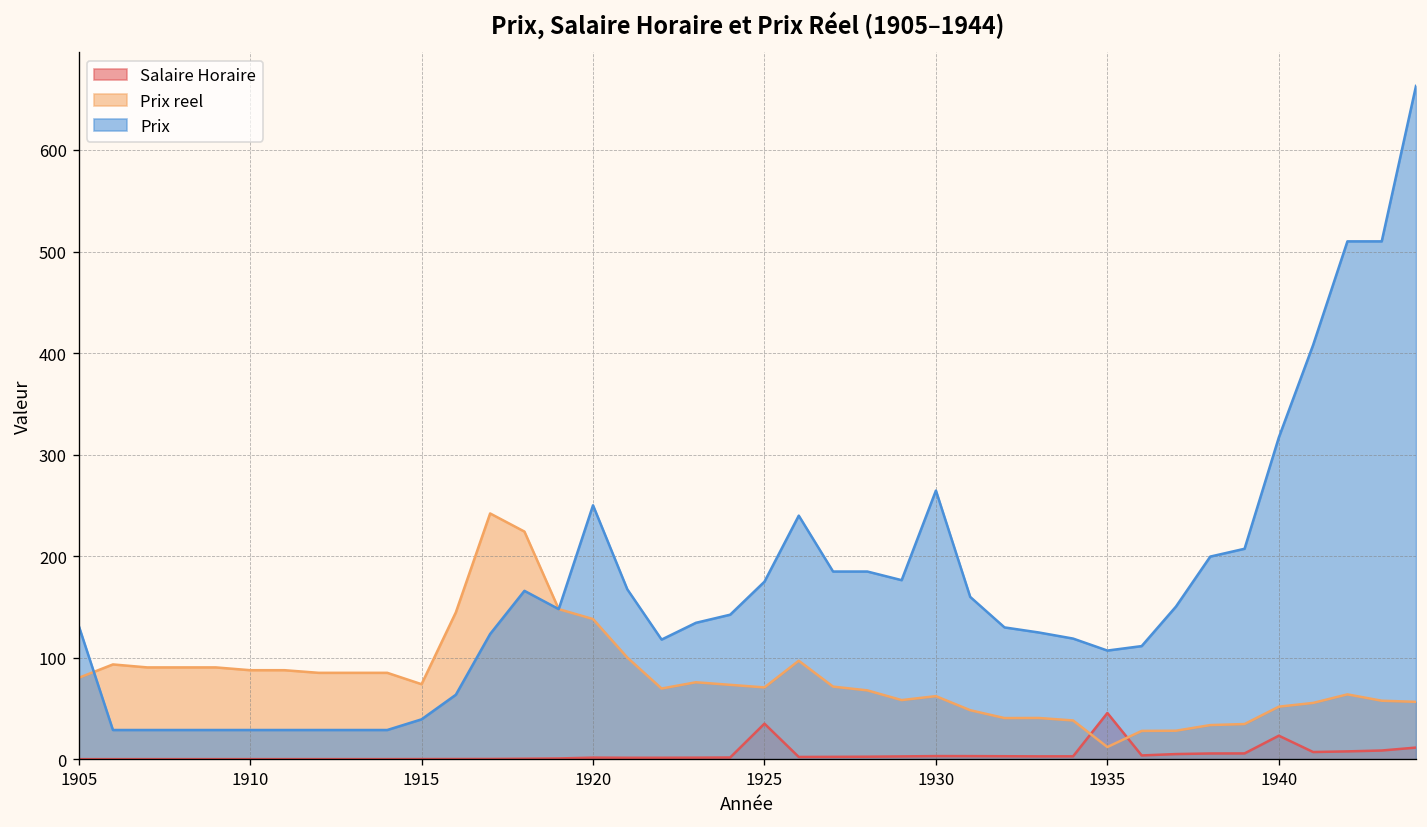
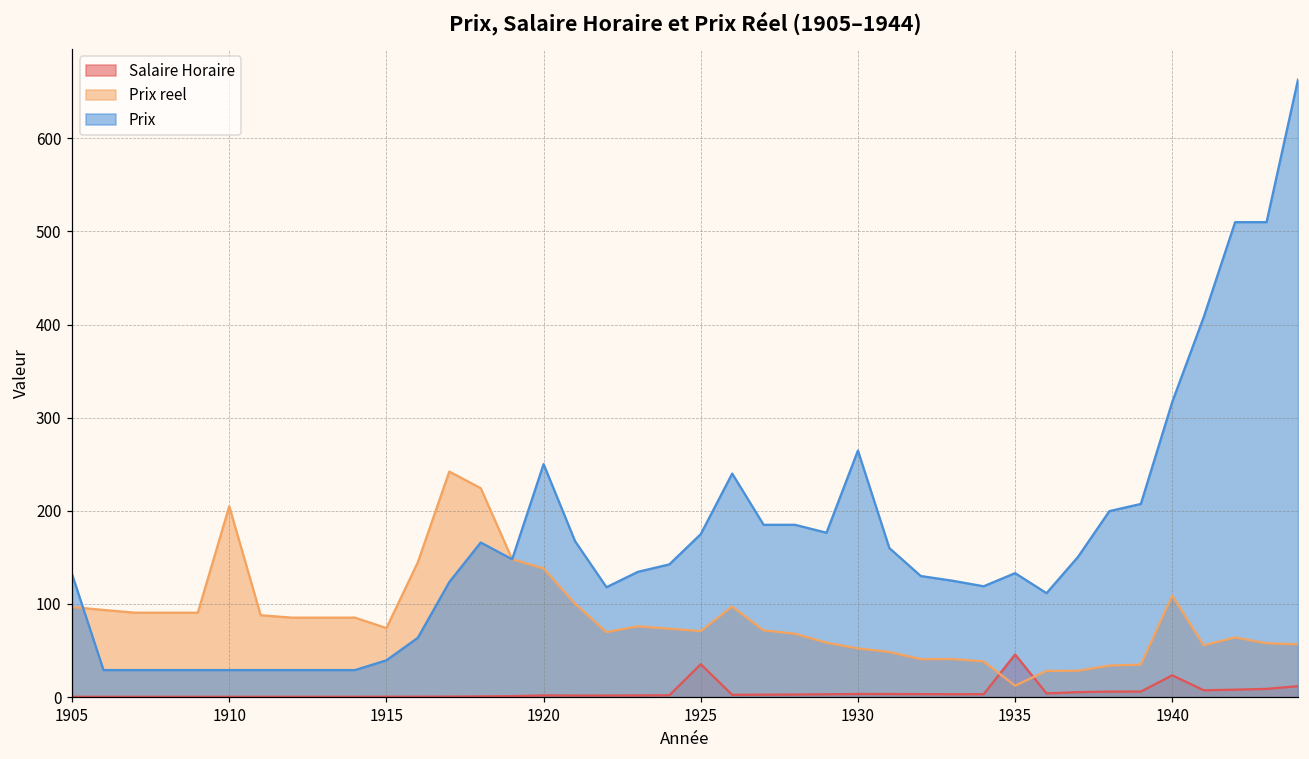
  {
    "Salaire Horaire": {
      "1905": 0,
      "1910": 0,
      "1915": 0,
      "1920": 0,
      "1925": 40,
      "1930": 0,
      "1935": 50,
      "1940": 20
    },
    "Prix reel": {
-     "1905": 80,
-     "1910": 90,
+     "1905": 100,
+     "1910": 200,
      "1915": 70,
      "1920": 140,
      "1925": 70,
-     "1930": 60,
+     "1930": 50,
      "1935": 10,
-     "1940": 50
+     "1940": 110
    },
    "Prix": {
      "1905": 130,
      "1910": 30,
      "1915": 40,
      "1920": 250,
      "1925": 180,
      "1930": 260,
-     "1935": 110,
+     "1935": 130,
      "1940": 320
    }
  }
